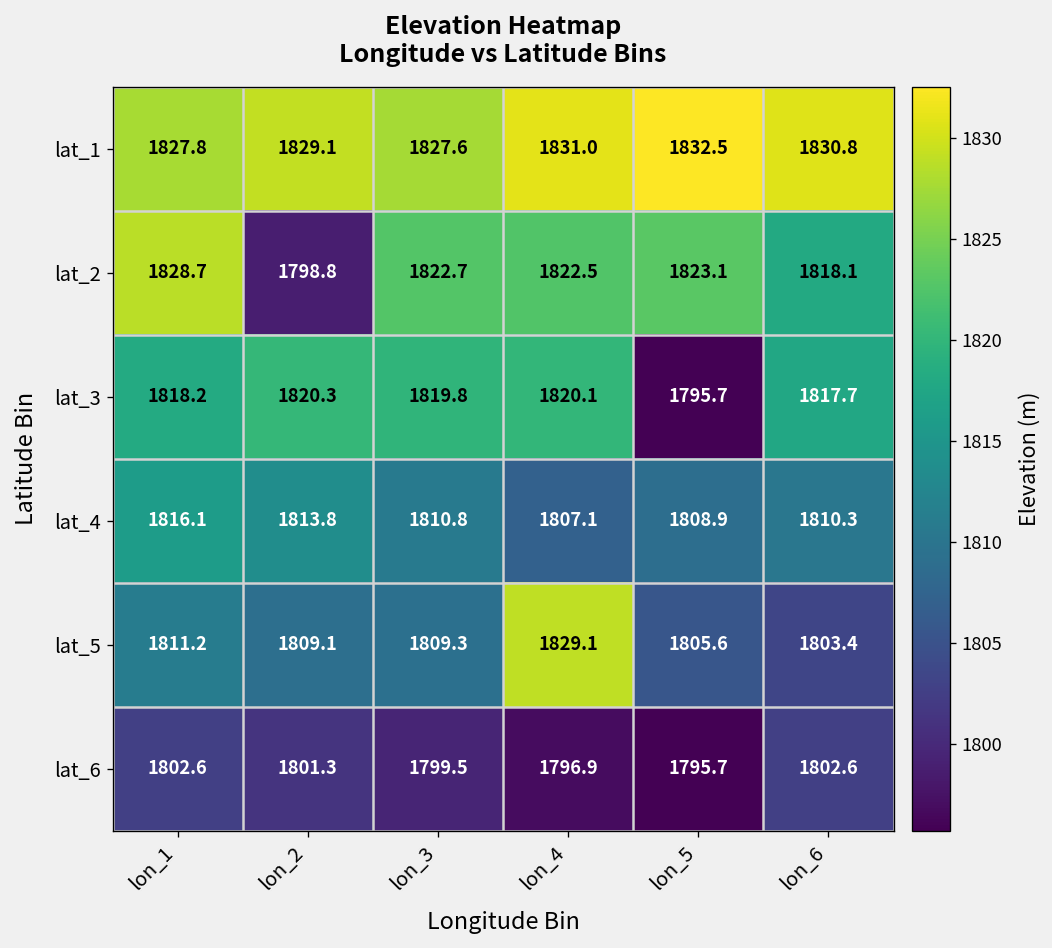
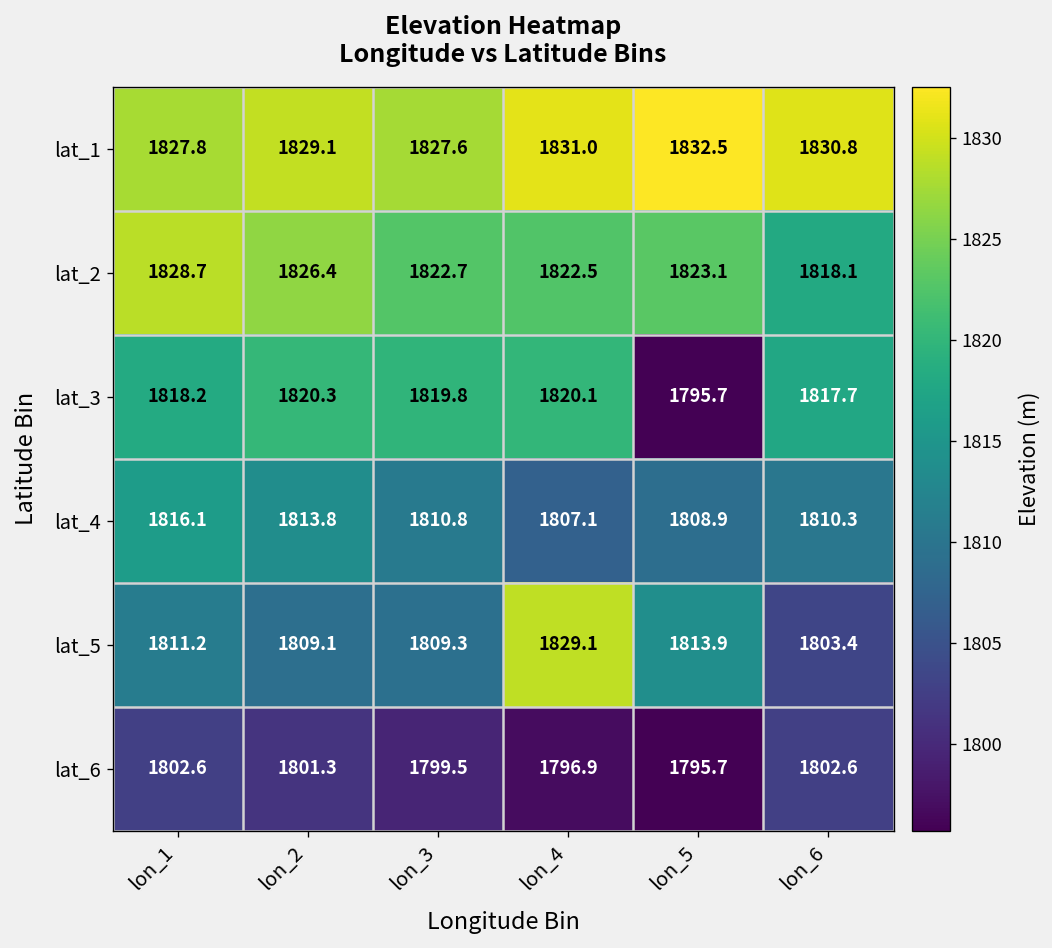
  {
    "lat_1": {
      "lon_1": 1827.8,
      "lon_2": 1829.1,
      "lon_3": 1827.6,
      "lon_4": 1831.0,
      "lon_5": 1832.5,
      "lon_6": 1830.8
    },
    "lat_2": {
      "lon_1": 1828.7,
-     "lon_2": 1798.8,
+     "lon_2": 1826.4,
      "lon_3": 1822.7,
      "lon_4": 1822.5,
      "lon_5": 1823.1,
      "lon_6": 1818.1
    },
    "lat_3": {
      "lon_1": 1818.2,
      "lon_2": 1820.3,
      "lon_3": 1819.8,
      "lon_4": 1820.1,
      "lon_5": 1795.7,
      "lon_6": 1817.7
    },
    "lat_4": {
      "lon_1": 1816.1,
      "lon_2": 1813.8,
      "lon_3": 1810.8,
      "lon_4": 1807.1,
      "lon_5": 1808.9,
      "lon_6": 1810.3
    },
    "lat_5": {
      "lon_1": 1811.2,
      "lon_2": 1809.1,
      "lon_3": 1809.3,
      "lon_4": 1829.1,
-     "lon_5": 1805.6,
+     "lon_5": 1813.9,
      "lon_6": 1803.4
    },
    "lat_6": {
      "lon_1": 1802.6,
      "lon_2": 1801.3,
      "lon_3": 1799.5,
      "lon_4": 1796.9,
      "lon_5": 1795.7,
      "lon_6": 1802.6
    }
  }
